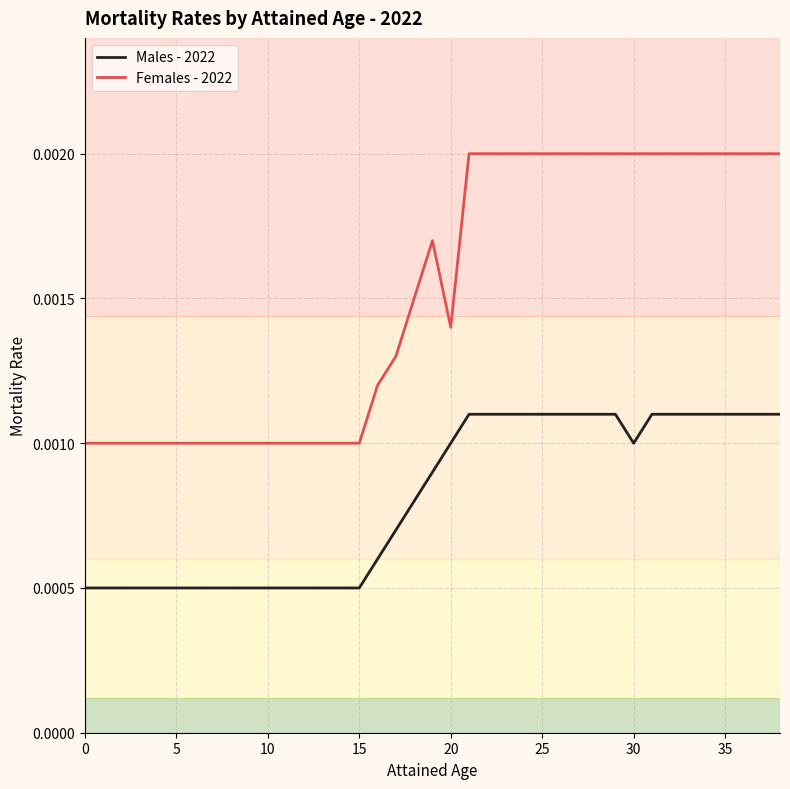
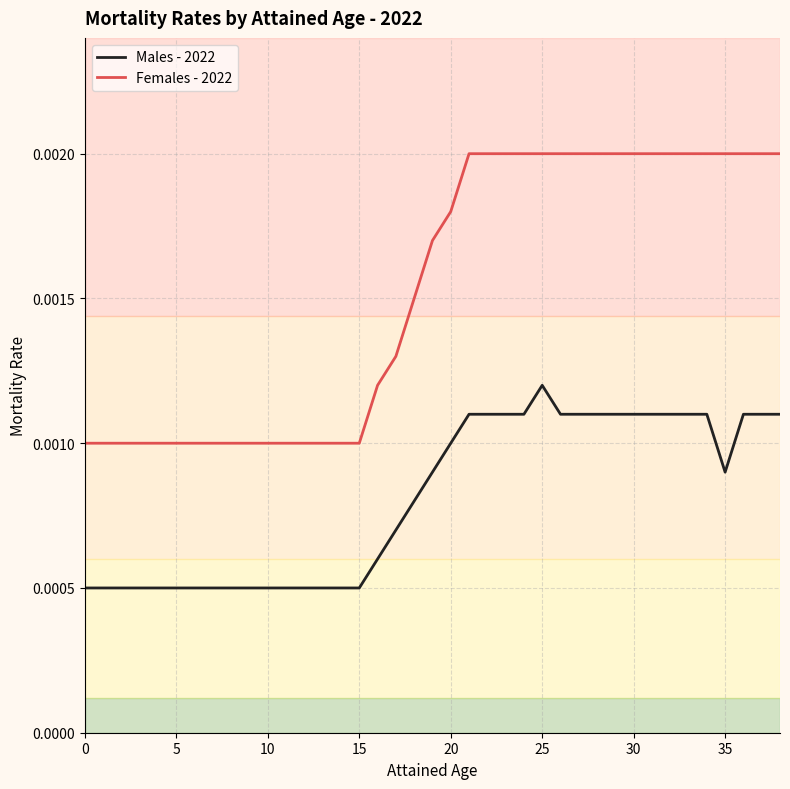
  {
    "Males - 2022": {
      "0": 0.0005,
      "5": 0.0005,
      "10": 0.0005,
      "15": 0.0005,
      "20": 0.0010,
-     "25": 0.0011,
-     "30": 0.0010,
-     "35": 0.0011
+     "25": 0.0012,
+     "30": 0.0011,
+     "35": 0.0009
    },
    "Females - 2022": {
      "0": 0.0010,
      "5": 0.0010,
      "10": 0.0010,
      "15": 0.0010,
-     "20": 0.0014,
+     "20": 0.0018,
      "25": 0.0020,
      "30": 0.0020,
      "35": 0.0020
    }
  }
